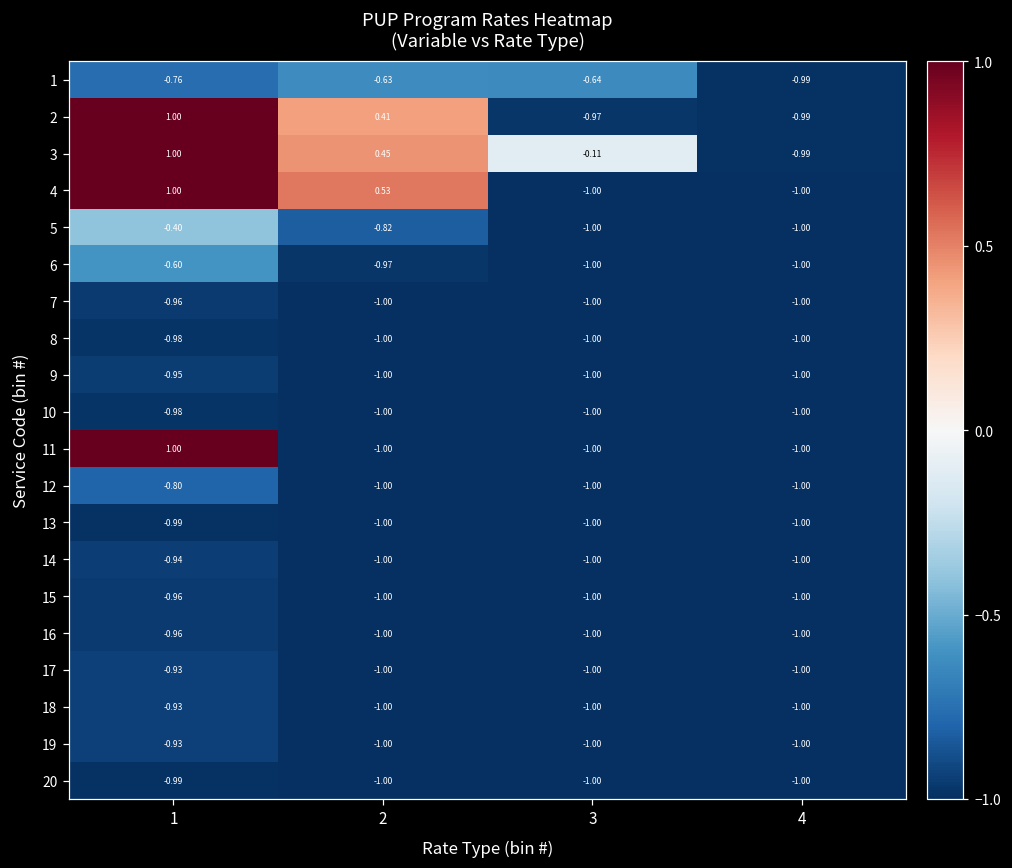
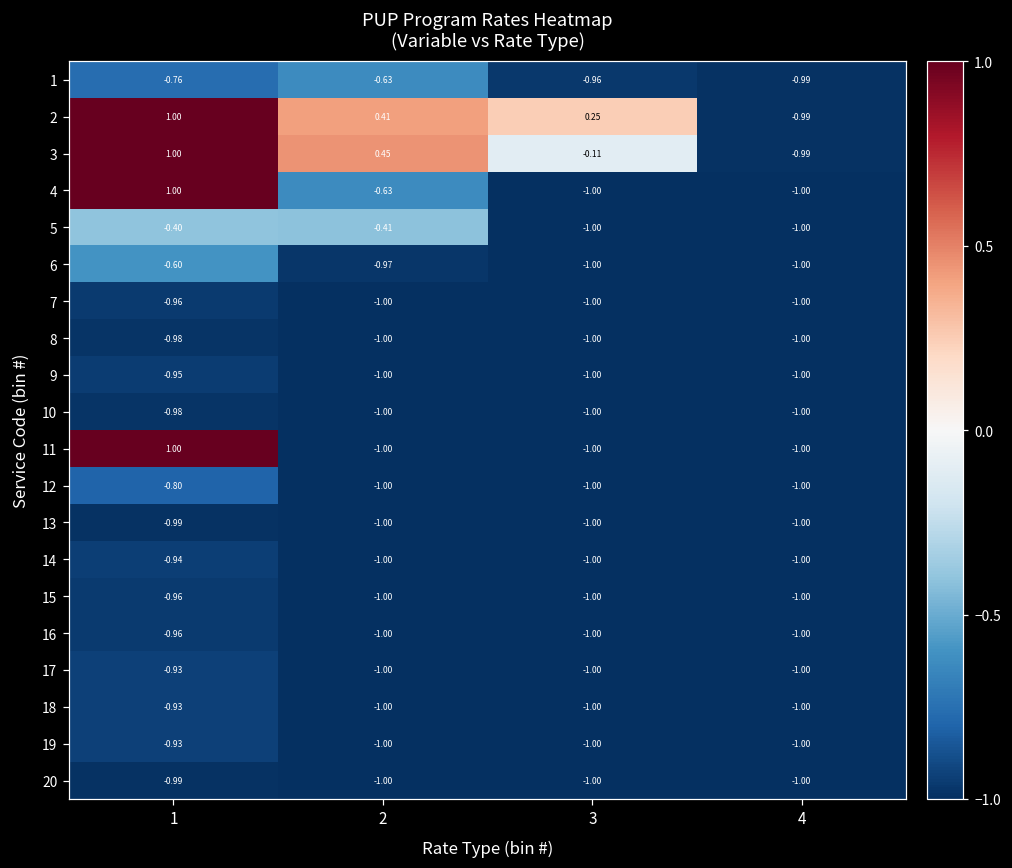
  {
    "1": {
      "1": -0.76,
      "2": -0.63,
-     "3": -0.64,
+     "3": -0.96,
      "4": -0.99
    },
    "2": {
      "1": 1.00,
      "2": 0.41,
-     "3": -0.97,
+     "3": 0.25,
      "4": -0.99
    },
    "3": {
      "1": 1.00,
      "2": 0.45,
      "3": -0.11,
      "4": -0.99
    },
    "4": {
      "1": 1.00,
-     "2": 0.53,
+     "2": -0.63,
      "3": -1.00,
      "4": -1.00
    },
    "5": {
      "1": -0.40,
-     "2": -0.82,
+     "2": -0.41,
      "3": -1.00,
      "4": -1.00
    },
    "6": {
      "1": -0.60,
      "2": -0.97,
      "3": -1.00,
      "4": -1.00
    },
    "7": {
      "1": -0.96,
      "2": -1.00,
      "3": -1.00,
      "4": -1.00
    },
    "8": {
      "1": -0.98,
      "2": -1.00,
      "3": -1.00,
      "4": -1.00
    },
    "9": {
      "1": -0.95,
      "2": -1.00,
      "3": -1.00,
      "4": -1.00
    },
    "10": {
      "1": -0.98,
      "2": -1.00,
      "3": -1.00,
      "4": -1.00
    },
    "11": {
      "1": 1.00,
      "2": -1.00,
      "3": -1.00,
      "4": -1.00
    },
    "12": {
      "1": -0.80,
      "2": -1.00,
      "3": -1.00,
      "4": -1.00
    },
    "13": {
      "1": -0.99,
      "2": -1.00,
      "3": -1.00,
      "4": -1.00
    },
    "14": {
      "1": -0.94,
      "2": -1.00,
      "3": -1.00,
      "4": -1.00
    },
    "15": {
      "1": -0.96,
      "2": -1.00,
      "3": -1.00,
      "4": -1.00
    },
    "16": {
      "1": -0.96,
      "2": -1.00,
      "3": -1.00,
      "4": -1.00
    },
    "17": {
      "1": -0.93,
      "2": -1.00,
      "3": -1.00,
      "4": -1.00
    },
    "18": {
      "1": -0.93,
      "2": -1.00,
      "3": -1.00,
      "4": -1.00
    },
    "19": {
      "1": -0.93,
      "2": -1.00,
      "3": -1.00,
      "4": -1.00
    },
    "20": {
      "1": -0.99,
      "2": -1.00,
      "3": -1.00,
      "4": -1.00
    }
  }
